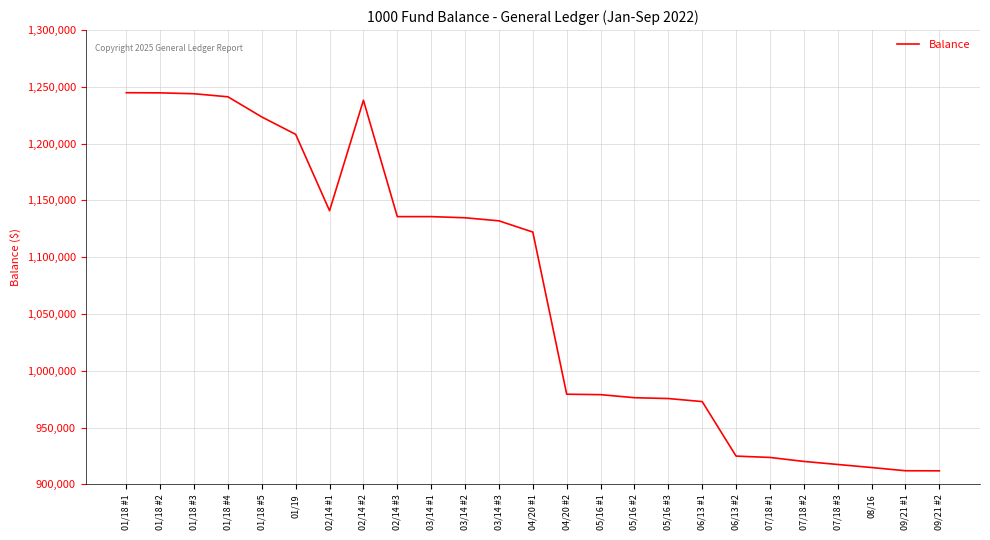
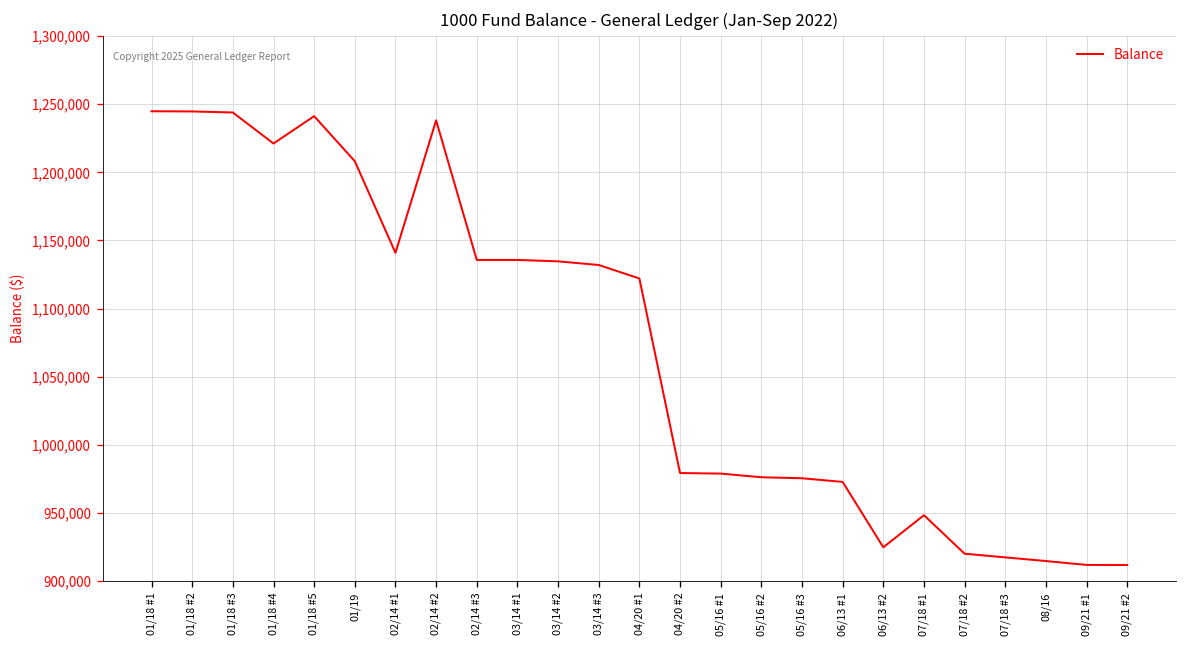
  {
    "01/18 #1": "1,245,000",
    "01/18 #2": "1,245,000",
    "01/18 #3": "1,244,000",
-   "01/18 #4": "1,241,000",
-   "01/18 #5": "1,223,000",
+   "01/18 #4": "1,221,000",
+   "01/18 #5": "1,241,000",
    "01/19": "1,208,000",
    "02/14 #1": "1,141,000",
    "02/14 #2": "1,238,000",
    "02/14 #3": "1,136,000",
    "03/14 #1": "1,136,000",
    "03/14 #2": "1,135,000",
    "03/14 #3": "1,132,000",
    "04/20 #1": "1,122,000",
    "04/20 #2": "979,000",
    "05/16 #1": "979,000",
    "05/16 #2": "976,000",
    "05/16 #3": "976,000",
    "06/13 #1": "973,000",
    "06/13 #2": "925,000",
-   "07/18 #1": "924,000",
+   "07/18 #1": "948,000",
    "07/18 #2": "920,000",
    "07/18 #3": "917,000",
    "08/16": "915,000",
    "09/21 #1": "912,000",
    "09/21 #2": "912,000"
  }
